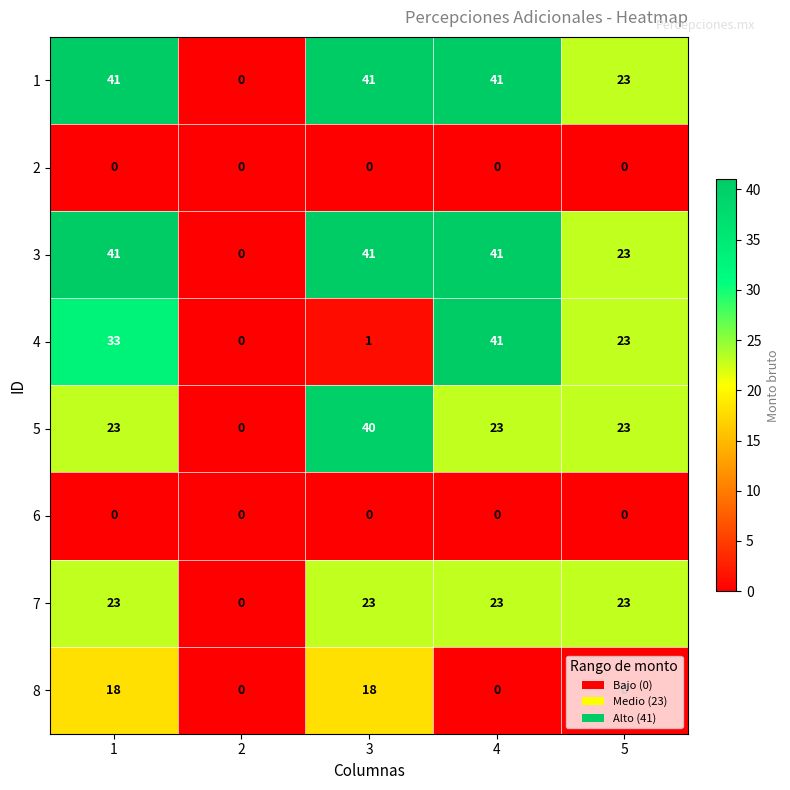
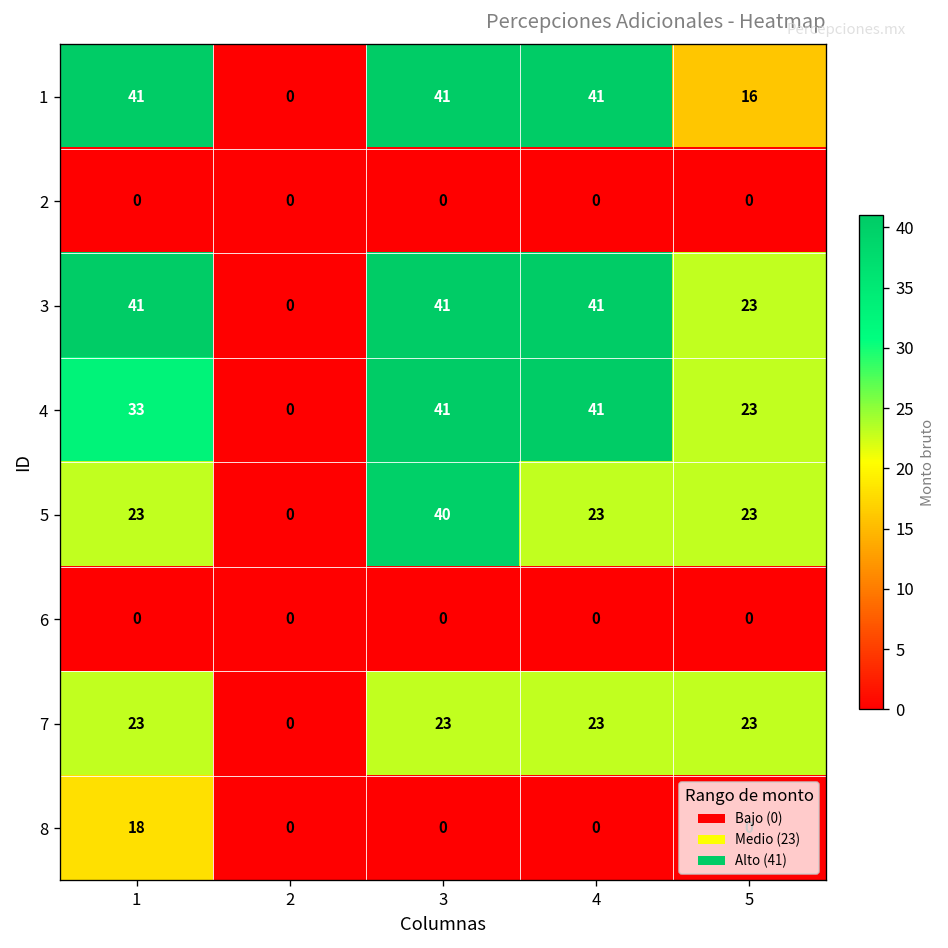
  {
    "1": {
      "1": 41,
      "2": 0,
      "3": 41,
      "4": 41,
-     "5": 23
+     "5": 16
    },
    "2": {
      "1": 0,
      "2": 0,
      "3": 0,
      "4": 0,
      "5": 0
    },
    "3": {
      "1": 41,
      "2": 0,
      "3": 41,
      "4": 41,
      "5": 23
    },
    "4": {
      "1": 33,
      "2": 0,
-     "3": 1,
+     "3": 41,
      "4": 41,
      "5": 23
    },
    "5": {
      "1": 23,
      "2": 0,
      "3": 40,
      "4": 23,
      "5": 23
    },
    "6": {
      "1": 0,
      "2": 0,
      "3": 0,
      "4": 0,
      "5": 0
    },
    "7": {
      "1": 23,
      "2": 0,
      "3": 23,
      "4": 23,
      "5": 23
    },
    "8": {
      "1": 18,
      "2": 0,
-     "3": 18,
+     "3": 0,
      "4": 0
    }
  }
